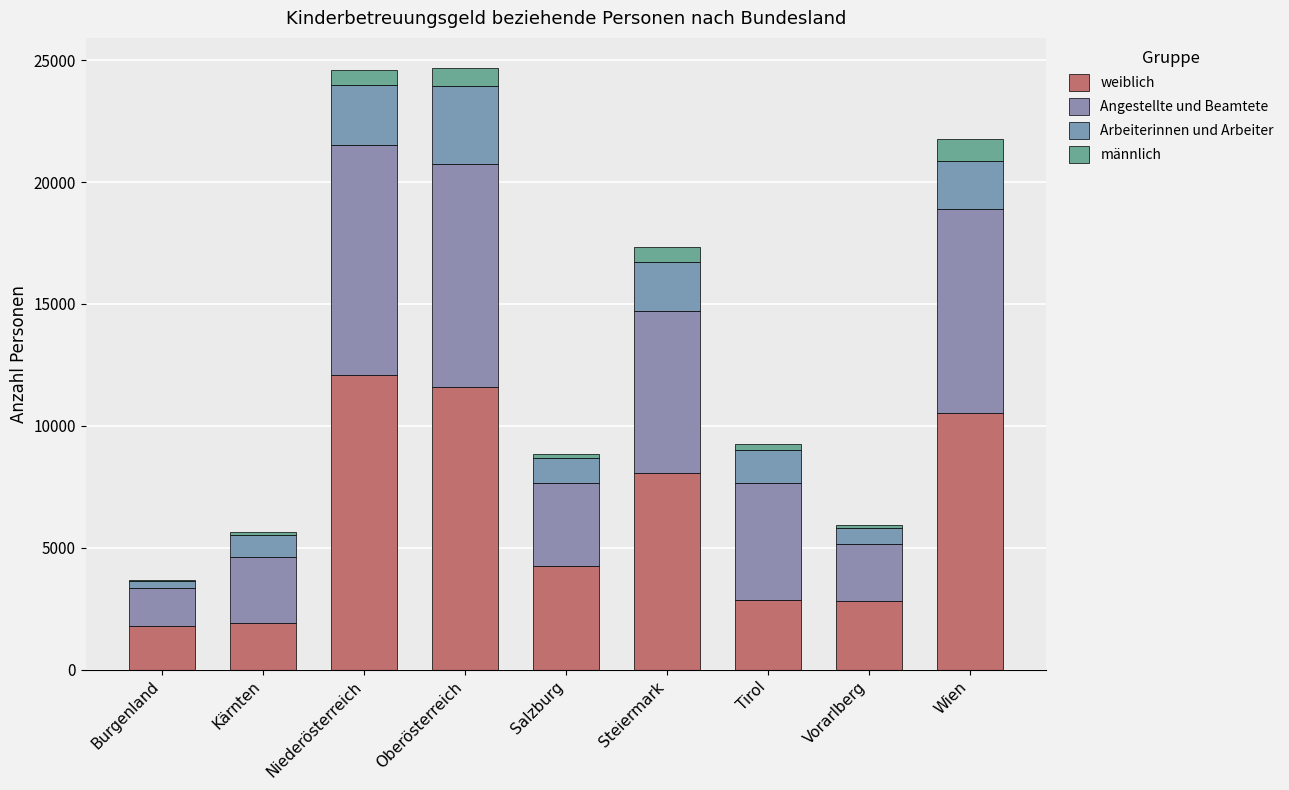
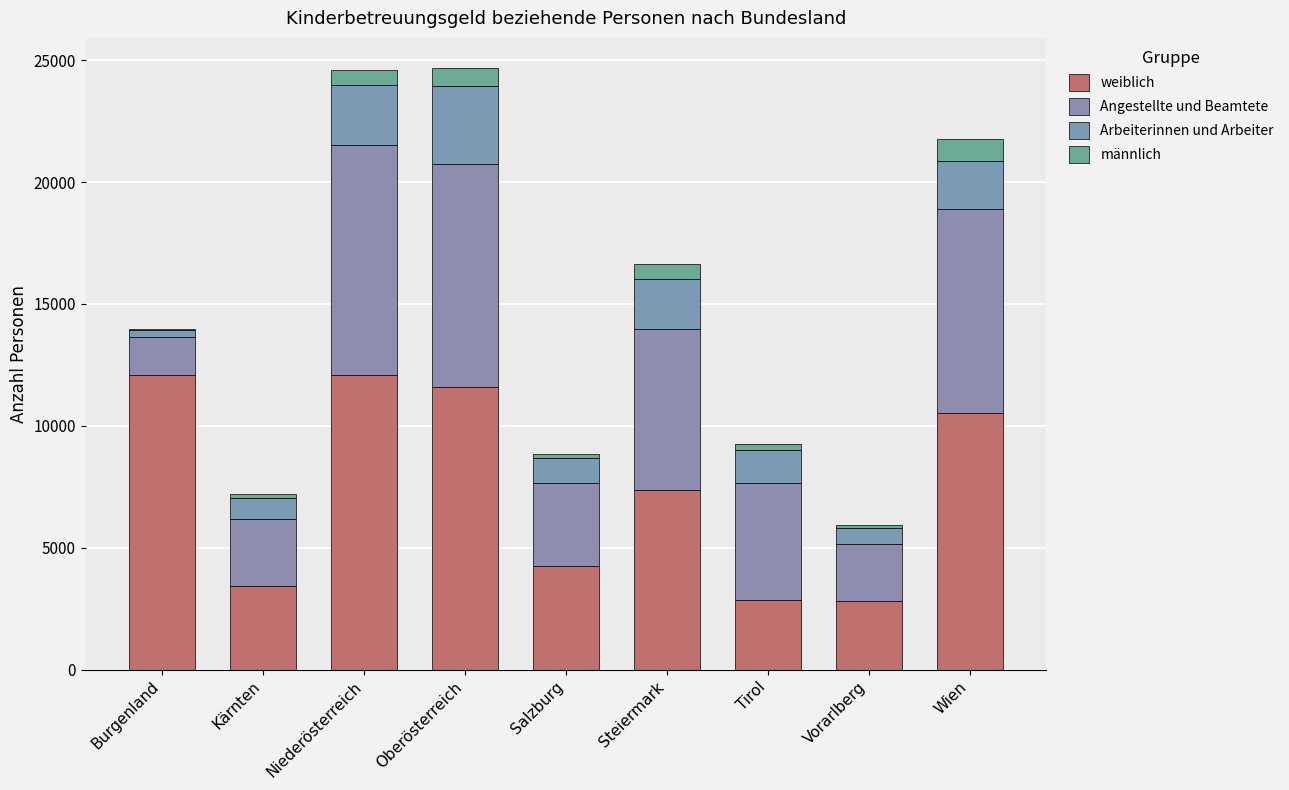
  {
    "weiblich": {
-     "Burgenland": 1800,
-     "Kärnten": 1900,
+     "Burgenland": 12100,
+     "Kärnten": 3500,
      "Niederösterreich": 12100,
      "Oberösterreich": 11600,
      "Salzburg": 4200,
-     "Steiermark": 8100,
+     "Steiermark": 7400,
      "Tirol": 2800,
      "Vorarlberg": 2800,
      "Wien": 10500
    }
  }
